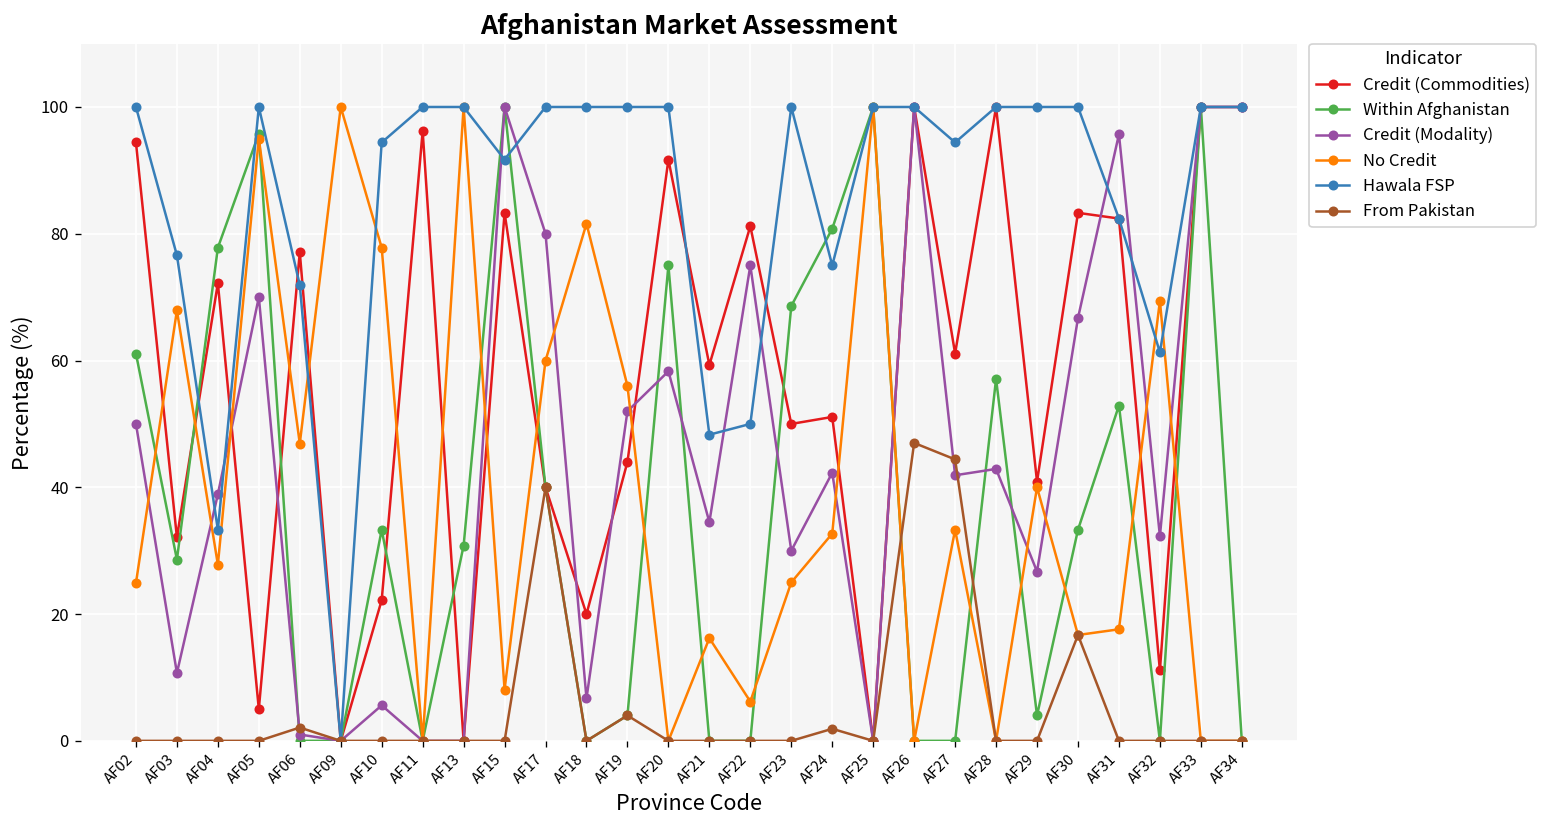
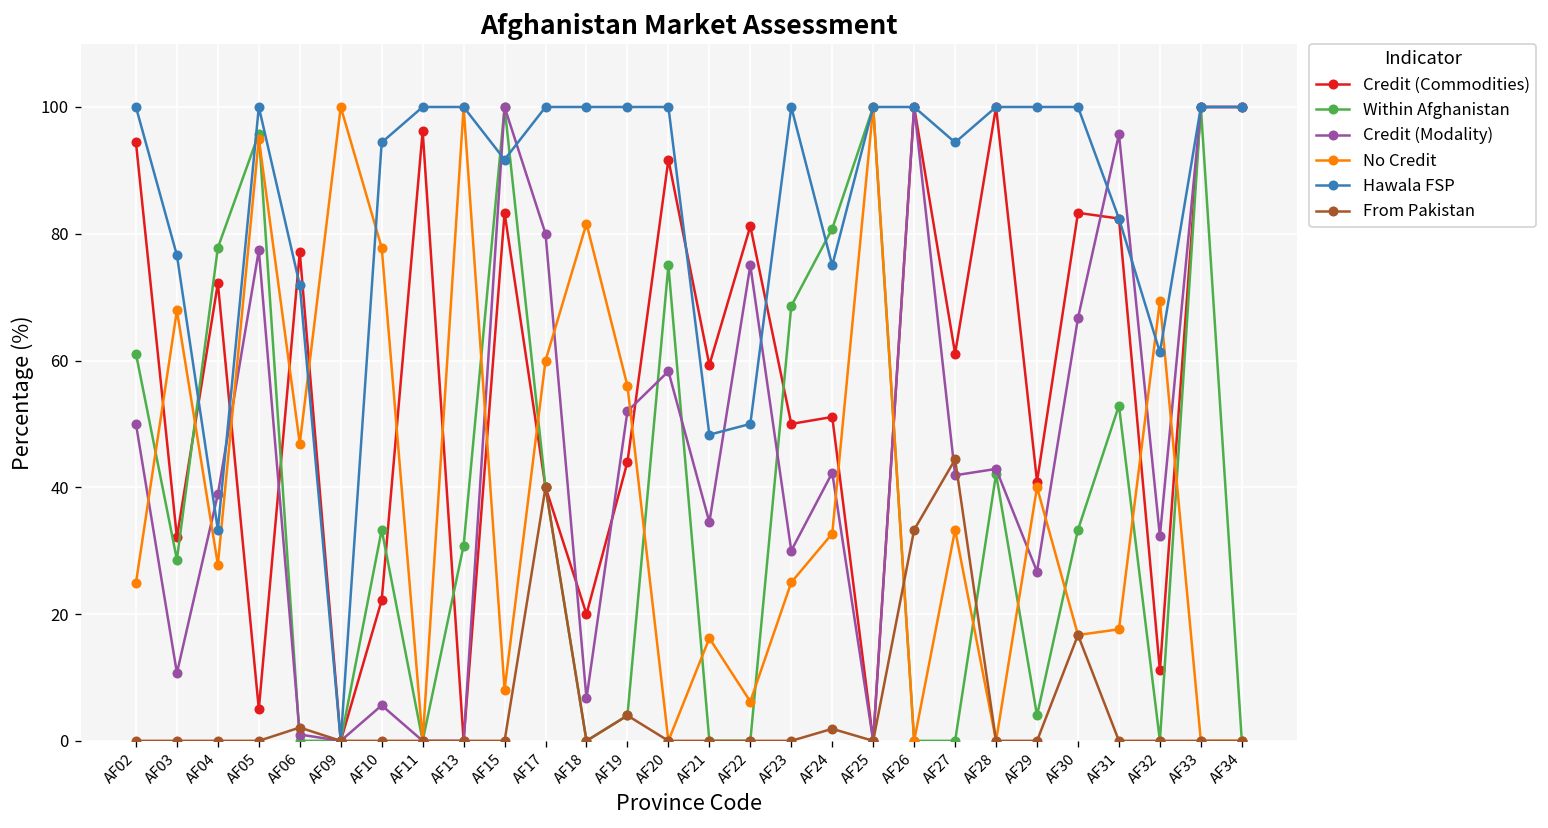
  {
    "Credit (Commodities)": {
      "AF02": 94,
      "AF03": 32,
      "AF04": 72,
      "AF05": 5,
      "AF06": 77,
      "AF10": 22,
      "AF11": 96,
      "AF15": 83,
      "AF18": 20,
      "AF19": 44,
      "AF20": 92,
      "AF21": 59,
      "AF22": 81,
      "AF23": 50,
      "AF24": 51,
      "AF27": 61,
      "AF29": 41,
      "AF30": 83,
      "AF32": 11
    },
    "Within Afghanistan": {
      "AF02": 61,
      "AF03": 29,
      "AF04": 78,
      "AF05": 96,
      "AF06": 0,
      "AF10": 33,
      "AF13": 31,
      "AF20": 75,
      "AF23": 69,
      "AF24": 81,
      "AF27": 0,
-     "AF28": 57,
+     "AF28": 42,
      "AF29": 4,
      "AF30": 33,
      "AF31": 53
    },
    "Credit (Modality)": {
      "AF02": 50,
      "AF03": 11,
      "AF04": 39,
-     "AF05": 70,
+     "AF05": 77,
      "AF06": 1,
      "AF10": 6,
      "AF17": 80,
      "AF18": 7,
      "AF19": 52,
      "AF20": 58,
      "AF21": 35,
      "AF22": 75,
      "AF23": 30,
      "AF24": 42,
      "AF27": 42,
      "AF28": 43,
      "AF29": 27,
      "AF30": 67,
      "AF31": 96,
      "AF32": 32
    },
    "No Credit": {
      "AF02": 25,
      "AF03": 68,
      "AF04": 28,
      "AF05": 95,
      "AF06": 47,
      "AF09": 100,
      "AF10": 78,
      "AF15": 8,
      "AF17": 60,
      "AF18": 82,
      "AF19": 56,
      "AF21": 16,
      "AF22": 6,
      "AF23": 25,
      "AF24": 33,
      "AF27": 33,
      "AF29": 40,
      "AF31": 18,
      "AF32": 69
    },
    "Hawala FSP": {
      "AF02": 100,
      "AF03": 77,
      "AF04": 33,
      "AF05": 100,
      "AF06": 72,
      "AF10": 94,
      "AF11": 100,
      "AF15": 92,
      "AF17": 100,
      "AF18": 100,
      "AF19": 100,
      "AF20": 100,
      "AF21": 48,
      "AF22": 50,
      "AF23": 100,
      "AF24": 75,
      "AF27": 94,
      "AF29": 100,
      "AF30": 100,
      "AF32": 61
    },
    "From Pakistan": {
      "AF02": 0,
      "AF03": 0,
      "AF04": 0,
      "AF05": 0,
      "AF06": 2,
      "AF10": 0,
      "AF15": 0,
      "AF23": 0,
      "AF24": 2,
-     "AF26": 47,
+     "AF26": 33,
      "AF27": 44,
      "AF29": 0,
      "AF31": 0
    }
  }
